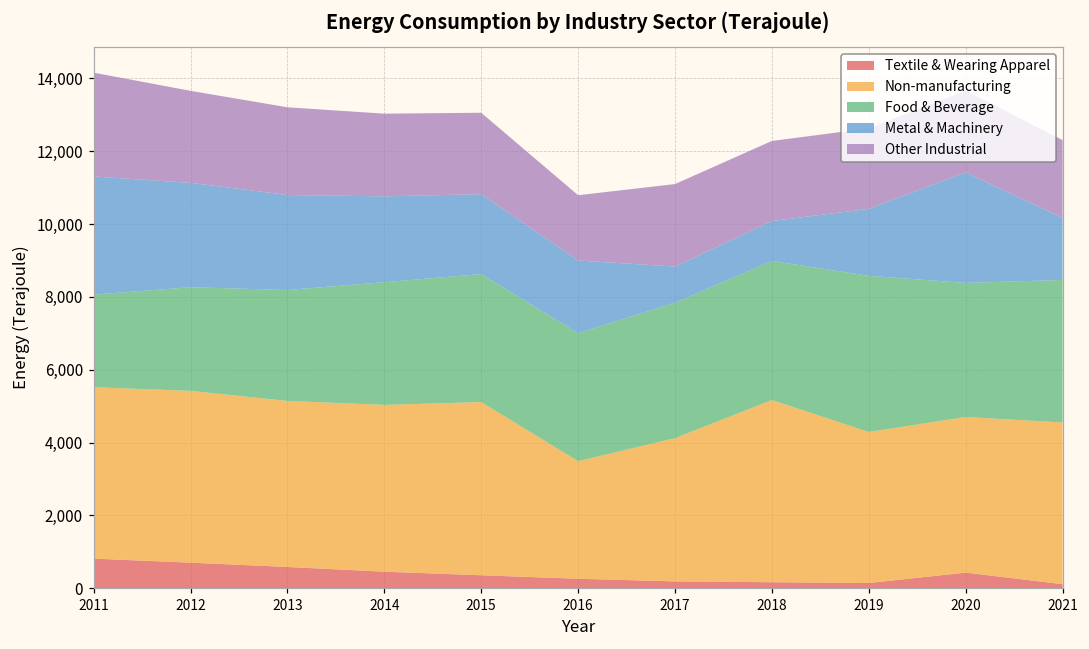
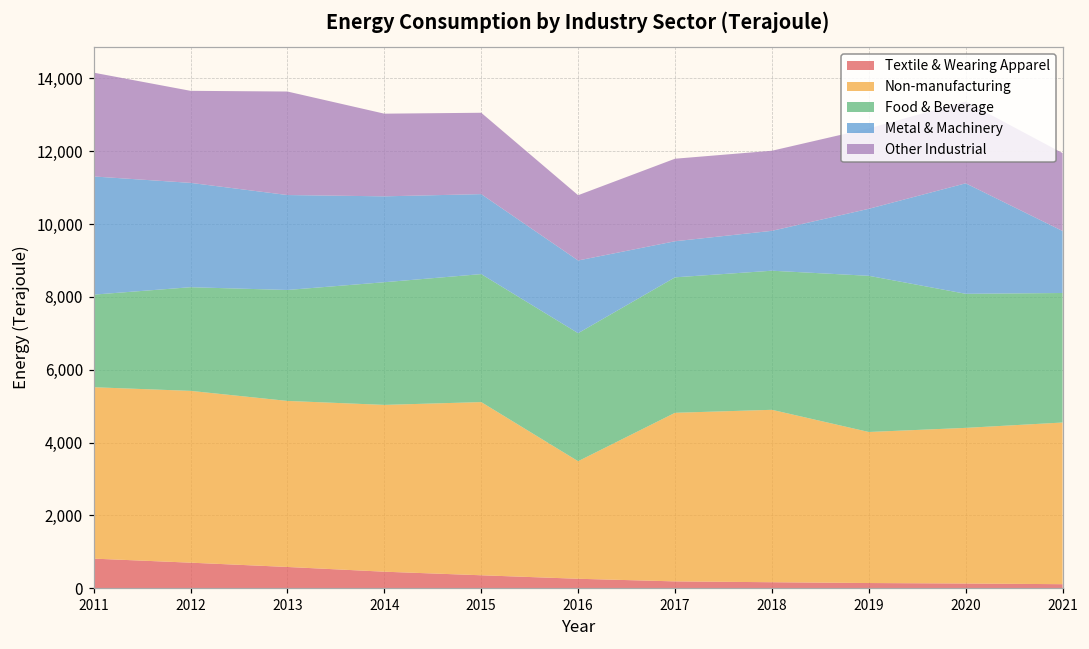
  {
    "Textile & Wearing Apparel": {
      "2011": "800",
      "2012": "700",
      "2013": "600",
      "2014": "500",
      "2015": "400",
      "2016": "300",
      "2017": "200",
      "2018": "200",
      "2019": "100",
-     "2020": "400",
+     "2020": "100",
      "2021": "100"
    },
    "Non-manufacturing": {
      "2011": "4,700",
      "2012": "4,700",
      "2013": "4,600",
      "2014": "4,600",
      "2015": "4,800",
      "2016": "3,200",
-     "2017": "3,900",
-     "2018": "5,000",
+     "2017": "4,600",
+     "2018": "4,700",
      "2019": "4,100",
      "2020": "4,300",
      "2021": "4,400"
    },
    "Food & Beverage": {
      "2011": "2,500",
      "2012": "2,800",
      "2013": "3,000",
      "2014": "3,400",
      "2015": "3,500",
      "2016": "3,500",
      "2017": "3,700",
      "2018": "3,800",
      "2019": "4,300",
      "2020": "3,700",
-     "2021": "3,900"
+     "2021": "3,600"
    },
    "Metal & Machinery": {
      "2011": "3,200",
      "2012": "2,900",
      "2013": "2,600",
      "2014": "2,400",
      "2015": "2,200",
      "2016": "2,000",
      "2017": "1,000",
      "2018": "1,100",
      "2019": "1,800",
      "2020": "3,000",
      "2021": "1,700"
    },
    "Other Industrial": {
      "2011": "2,900",
      "2012": "2,500",
-     "2013": "2,400",
+     "2013": "2,800",
      "2014": "2,300",
      "2015": "2,200",
      "2016": "1,800",
      "2017": "2,300",
      "2018": "2,200",
      "2021": "2,100"
    }
  }
